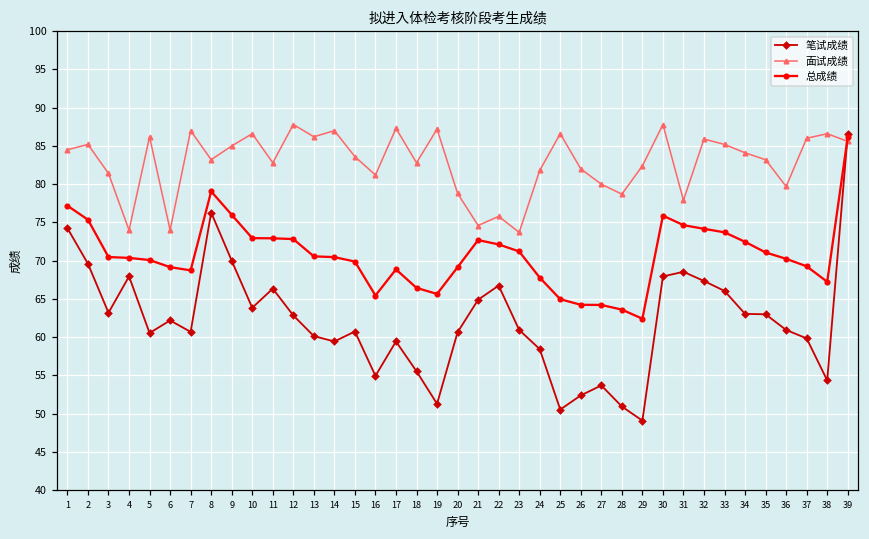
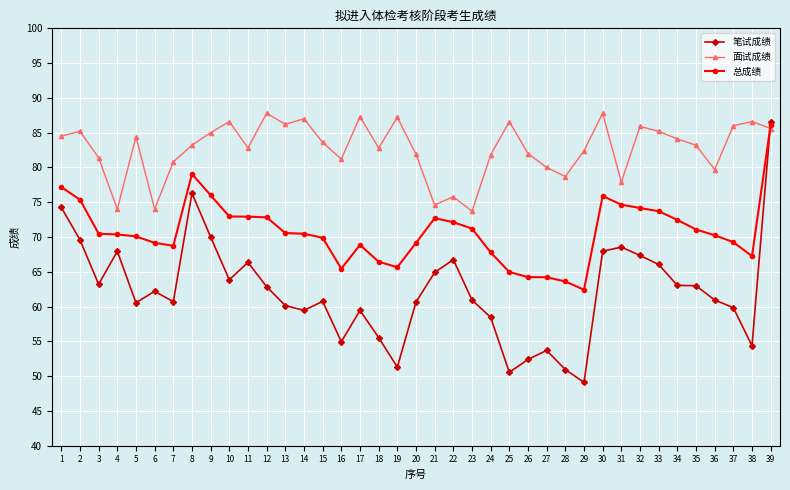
  {
    "面试成绩": {
      "1": 85,
      "2": 85,
      "3": 81,
      "4": 74,
-     "5": 86,
+     "5": 84,
      "6": 74,
-     "7": 87,
+     "7": 81,
      "8": 83,
      "9": 85,
      "10": 87,
      "11": 83,
      "12": 88,
      "13": 86,
      "14": 87,
      "15": 84,
      "16": 81,
      "17": 87,
      "18": 83,
      "19": 87,
-     "20": 79,
+     "20": 82,
      "21": 75,
      "22": 76,
      "23": 74,
      "24": 82,
      "25": 87,
      "26": 82,
      "27": 80,
      "28": 79,
      "29": 82,
      "30": 88,
      "31": 78,
      "32": 86,
      "33": 85,
      "34": 84,
      "35": 83,
      "36": 80,
      "37": 86,
      "38": 87,
      "39": 86
    }
  }
